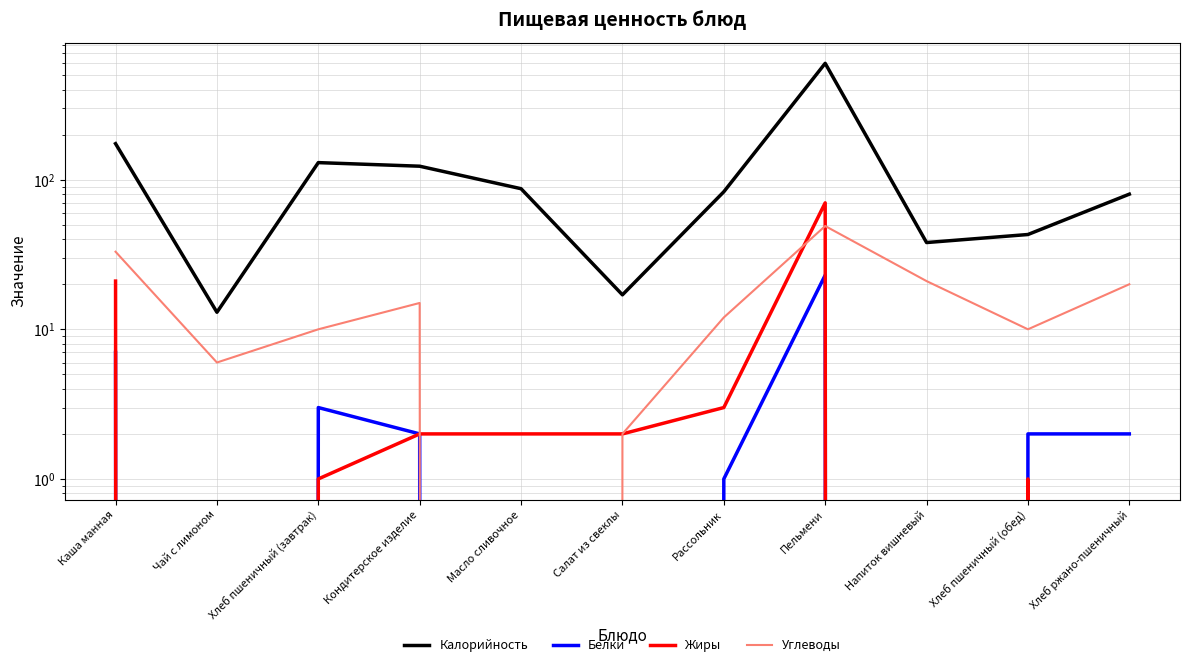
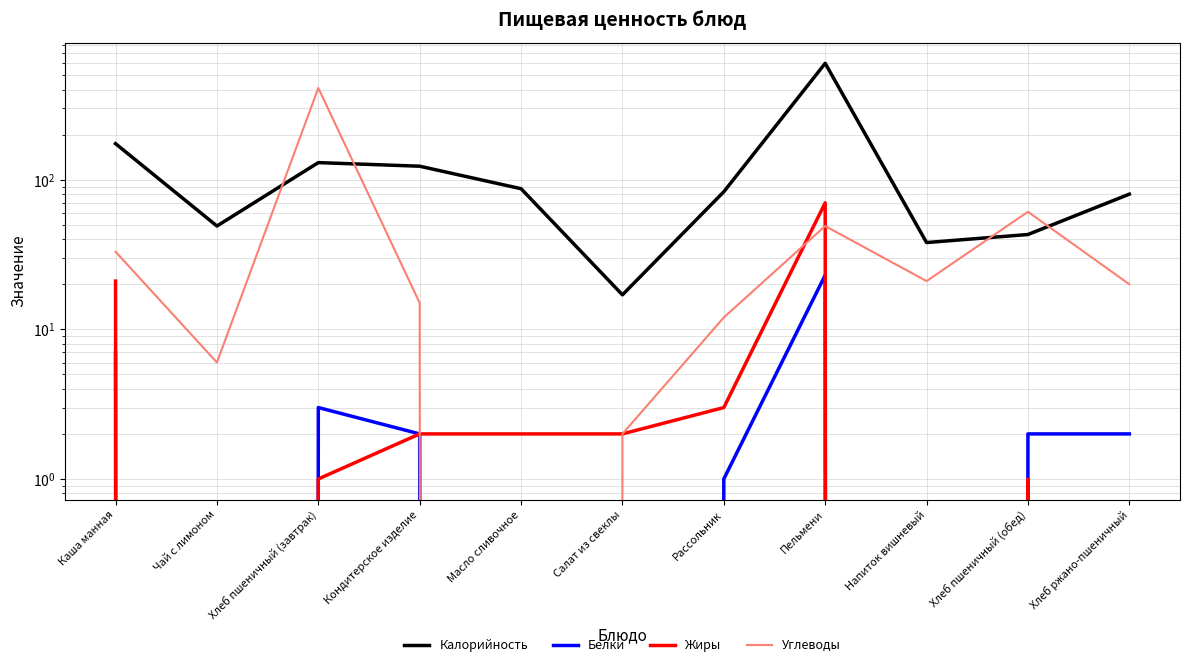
  {
    "Калорийность": {
      "Каша манная": 170,
-     "Чай с лимоном": 13,
+     "Чай с лимоном": 49,
      "Хлеб пшеничный (завтрак)": 130,
      "Кондитерское изделие": 120,
      "Масло сливочное": 90,
      "Салат из свеклы": 17,
      "Рассольник": 80,
      "Пельмени": 600,
      "Напиток вишневый": 38,
      "Хлеб пшеничный (обед)": 43,
      "Хлеб ржано-пшеничный": 80
    },
    "Белки": {
      "Каша манная": 7,
      "Хлеб пшеничный (завтрак)": 3,
      "Рассольник": 1,
      "Пельмени": 23,
      "Хлеб пшеничный (обед)": 2,
      "Хлеб ржано-пшеничный": 2
    },
    "Жиры": {
      "Каша манная": 21,
      "Хлеб пшеничный (завтрак)": 1,
      "Масло сливочное": 2,
      "Рассольник": 3,
      "Пельмени": 70,
      "Хлеб пшеничный (обед)": 1
    },
    "Углеводы": {
      "Каша манная": 33,
      "Чай с лимоном": 6,
-     "Хлеб пшеничный (завтрак)": 10,
+     "Хлеб пшеничный (завтрак)": 410,
      "Кондитерское изделие": 15,
      "Рассольник": 12,
      "Пельмени": 49,
      "Напиток вишневый": 21,
-     "Хлеб пшеничный (обед)": 10,
+     "Хлеб пшеничный (обед)": 61,
      "Хлеб ржано-пшеничный": 20
    }
  }
